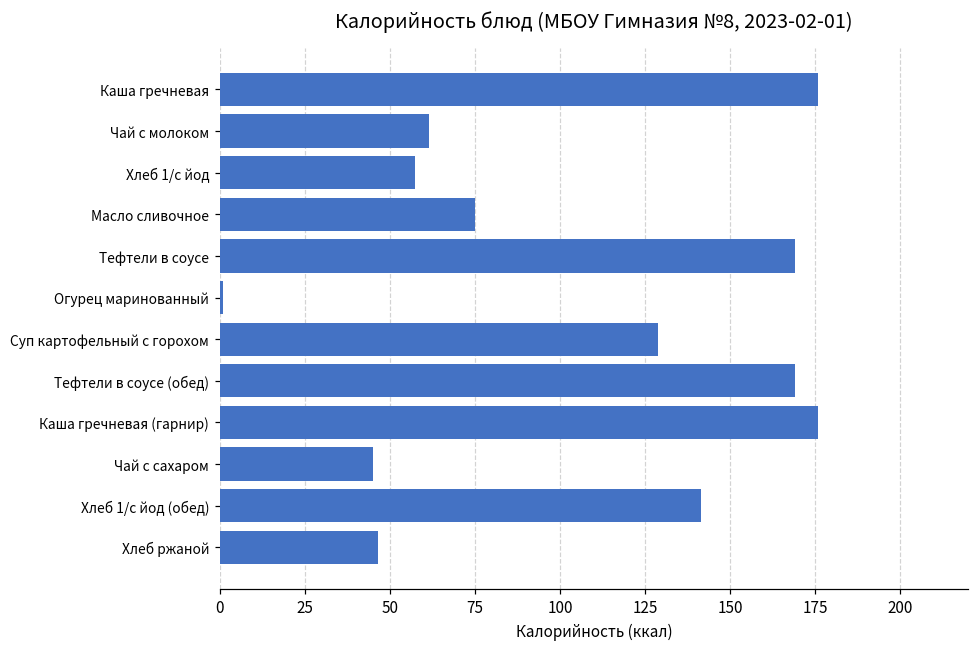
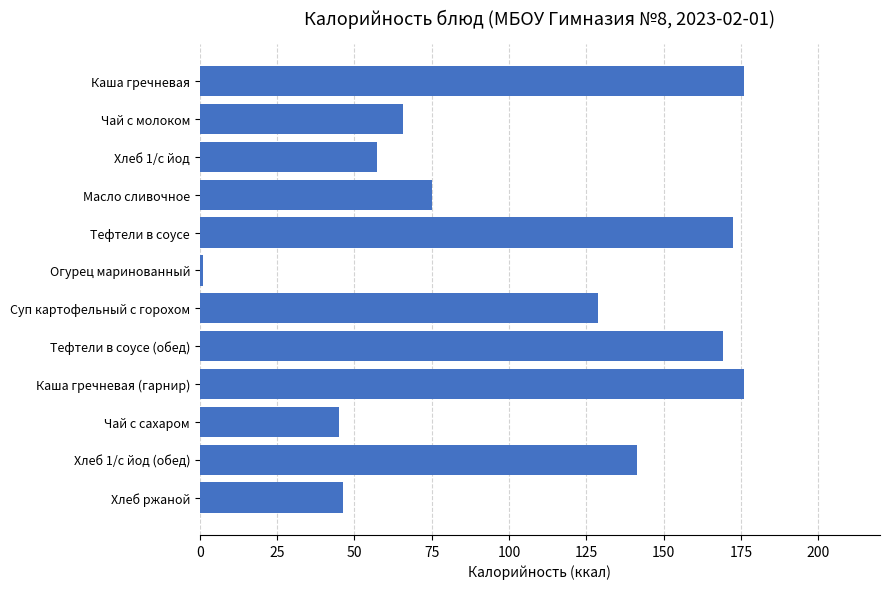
  {
    "Каша гречневая": 176,
-   "Чай с молоком": 62,
+   "Чай с молоком": 66,
    "Хлеб 1/с йод": 57,
    "Масло сливочное": 75,
-   "Тефтели в соусе": 169,
+   "Тефтели в соусе": 172,
    "Огурец маринованный": 1,
    "Суп картофельный с горохом": 129,
    "Тефтели в соусе (обед)": 169,
    "Каша гречневая (гарнир)": 176,
    "Чай с сахаром": 45,
    "Хлеб 1/с йод (обед)": 142,
    "Хлеб ржаной": 46
  }
